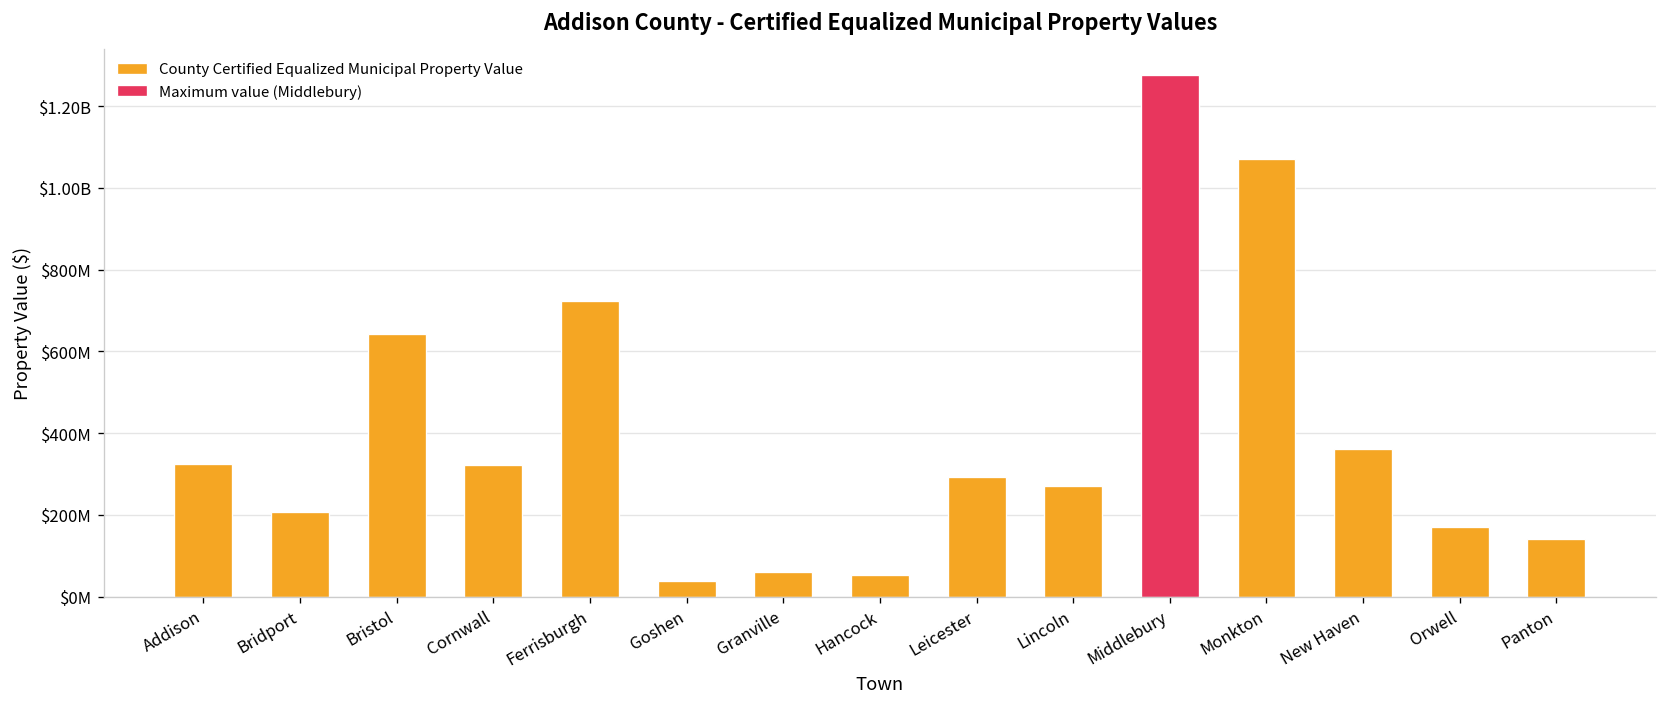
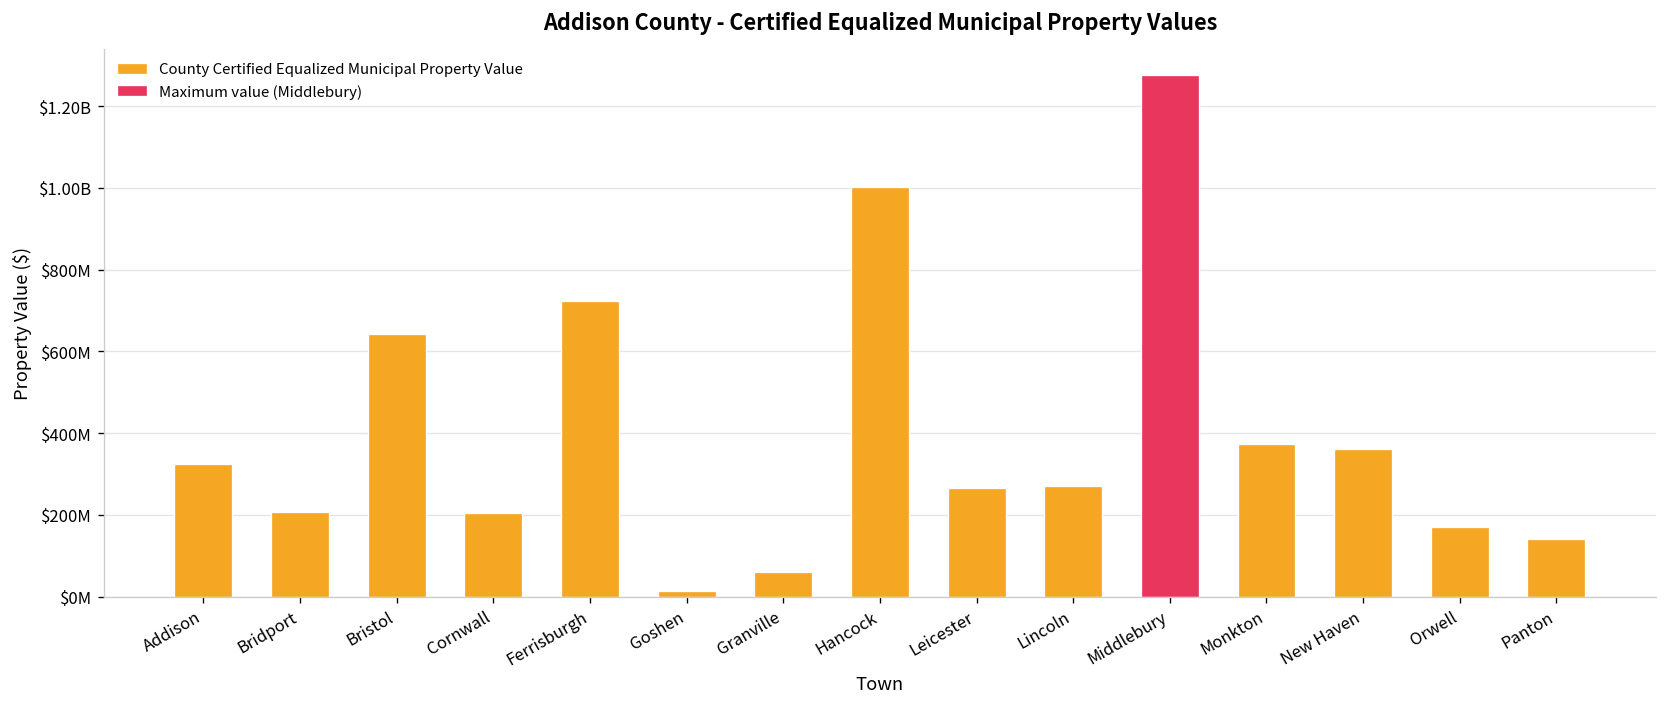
  {
    "County Certified Equalized Municipal Property Value": {
      "Addison": "$320000000",
      "Bridport": "$210000000",
      "Bristol": "$640000000",
-     "Cornwall": "$320000000",
+     "Cornwall": "$200000000",
      "Ferrisburgh": "$720000000",
-     "Goshen": "$40000000",
+     "Goshen": "$10000000",
      "Granville": "$60000000",
-     "Hancock": "$50000000",
-     "Leicester": "$290000000",
+     "Hancock": "$1000000000",
+     "Leicester": "$270000000",
      "Lincoln": "$270000000",
      "Middlebury": "$1280000000",
-     "Monkton": "$1070000000",
+     "Monkton": "$370000000",
      "New Haven": "$360000000",
      "Orwell": "$170000000",
      "Panton": "$140000000"
    },
    "Maximum value (Middlebury)": {
      "Middlebury": "$1280000000"
    }
  }
